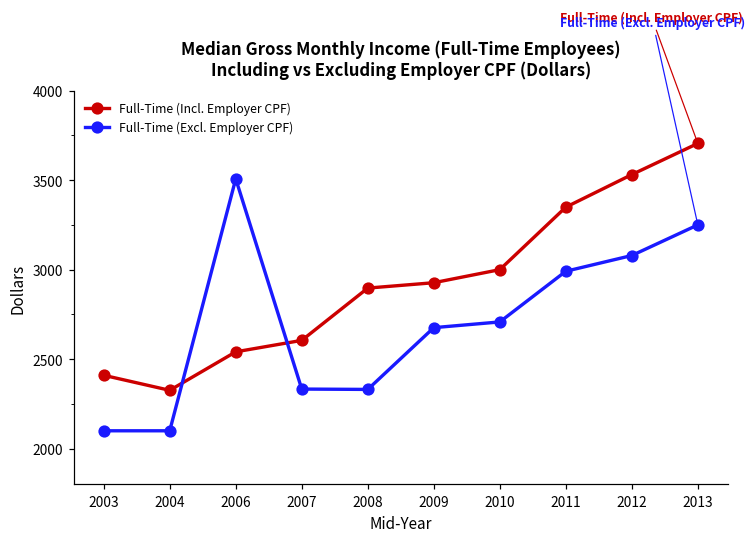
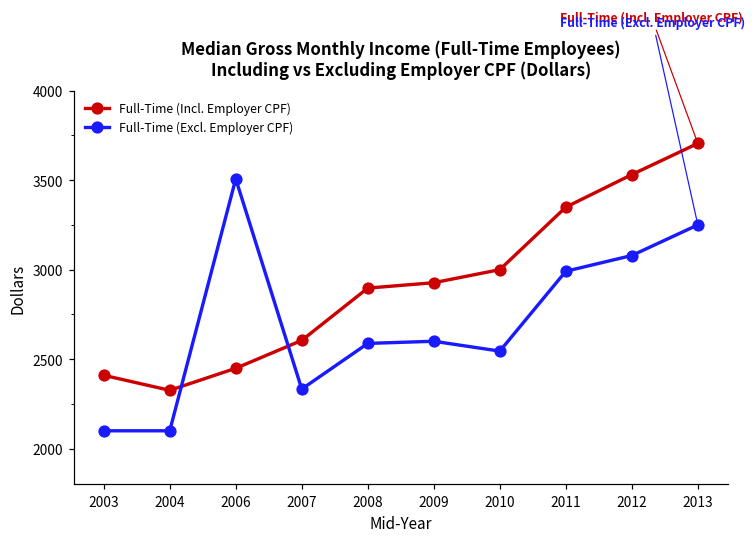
  {
    "Full-Time (Incl. Employer CPF)": {
      "2003": 2410,
      "2004": 2330,
-     "2006": 2540,
+     "2006": 2450,
      "2007": 2610,
      "2008": 2900,
      "2009": 2930,
      "2010": 3000,
      "2011": 3350,
      "2012": 3530,
      "2013": 3710
    },
    "Full-Time (Excl. Employer CPF)": {
      "2003": 2100,
      "2004": 2100,
      "2006": 3510,
      "2007": 2330,
-     "2008": 2330,
-     "2009": 2680,
-     "2010": 2710,
+     "2008": 2590,
+     "2009": 2600,
+     "2010": 2550,
      "2011": 2990,
      "2012": 3080,
      "2013": 3250
    }
  }
